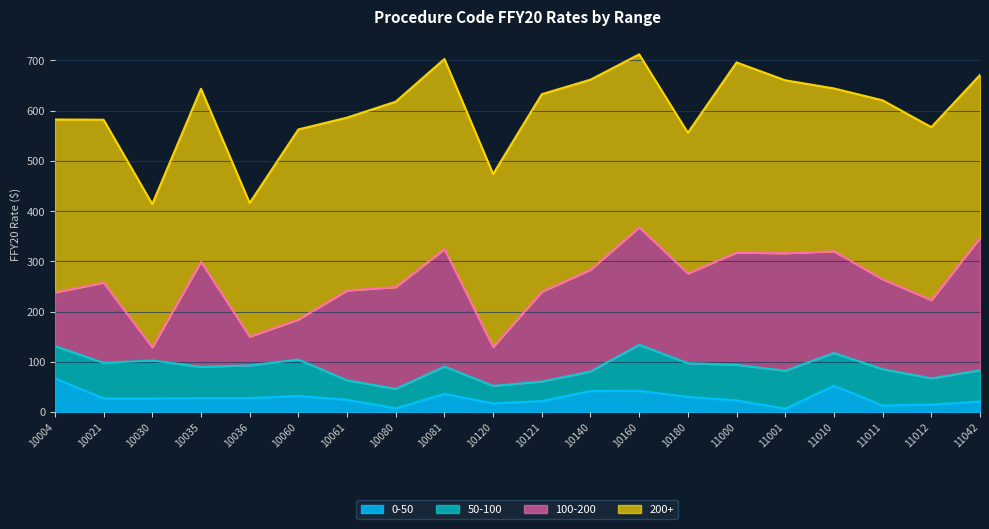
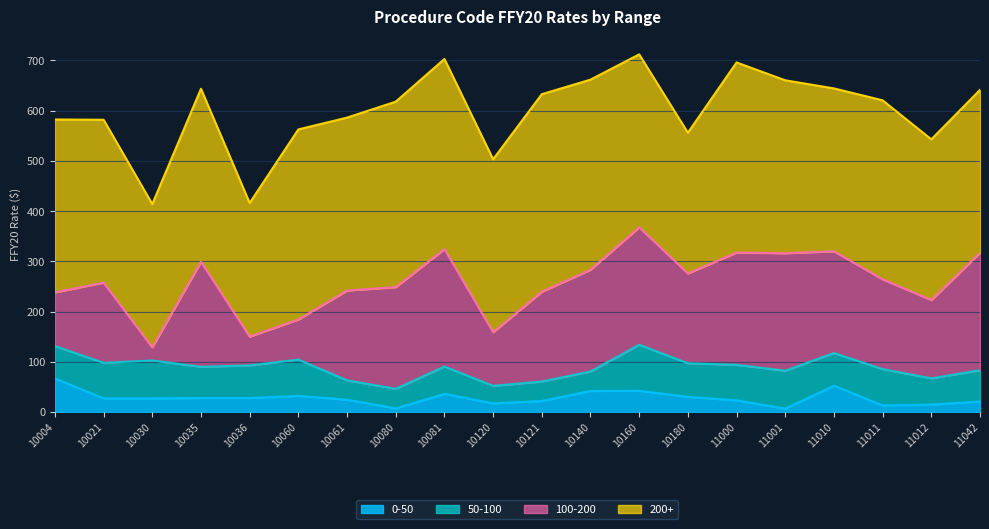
  {
    "100-200": {
      "10004": 110,
      "10021": 160,
      "10030": 30,
      "10035": 210,
      "10036": 60,
      "10060": 80,
      "10061": 180,
      "10080": 200,
      "10081": 230,
-     "10120": 80,
+     "10120": 110,
      "10121": 180,
      "10140": 200,
      "10160": 230,
      "10180": 180,
      "11000": 220,
      "11001": 230,
      "11010": 200,
      "11011": 180,
      "11012": 160,
-     "11042": 260
+     "11042": 230
    },
    "200+": {
      "10004": 340,
      "10021": 320,
      "10030": 290,
      "10035": 340,
      "10036": 270,
      "10060": 380,
      "10061": 340,
      "10080": 370,
      "10081": 380,
      "10120": 340,
      "10121": 390,
      "10140": 380,
      "10160": 340,
      "10180": 280,
      "11000": 380,
      "11001": 340,
      "11010": 320,
      "11011": 360,
-     "11012": 340,
+     "11012": 320,
      "11042": 320
    }
  }
